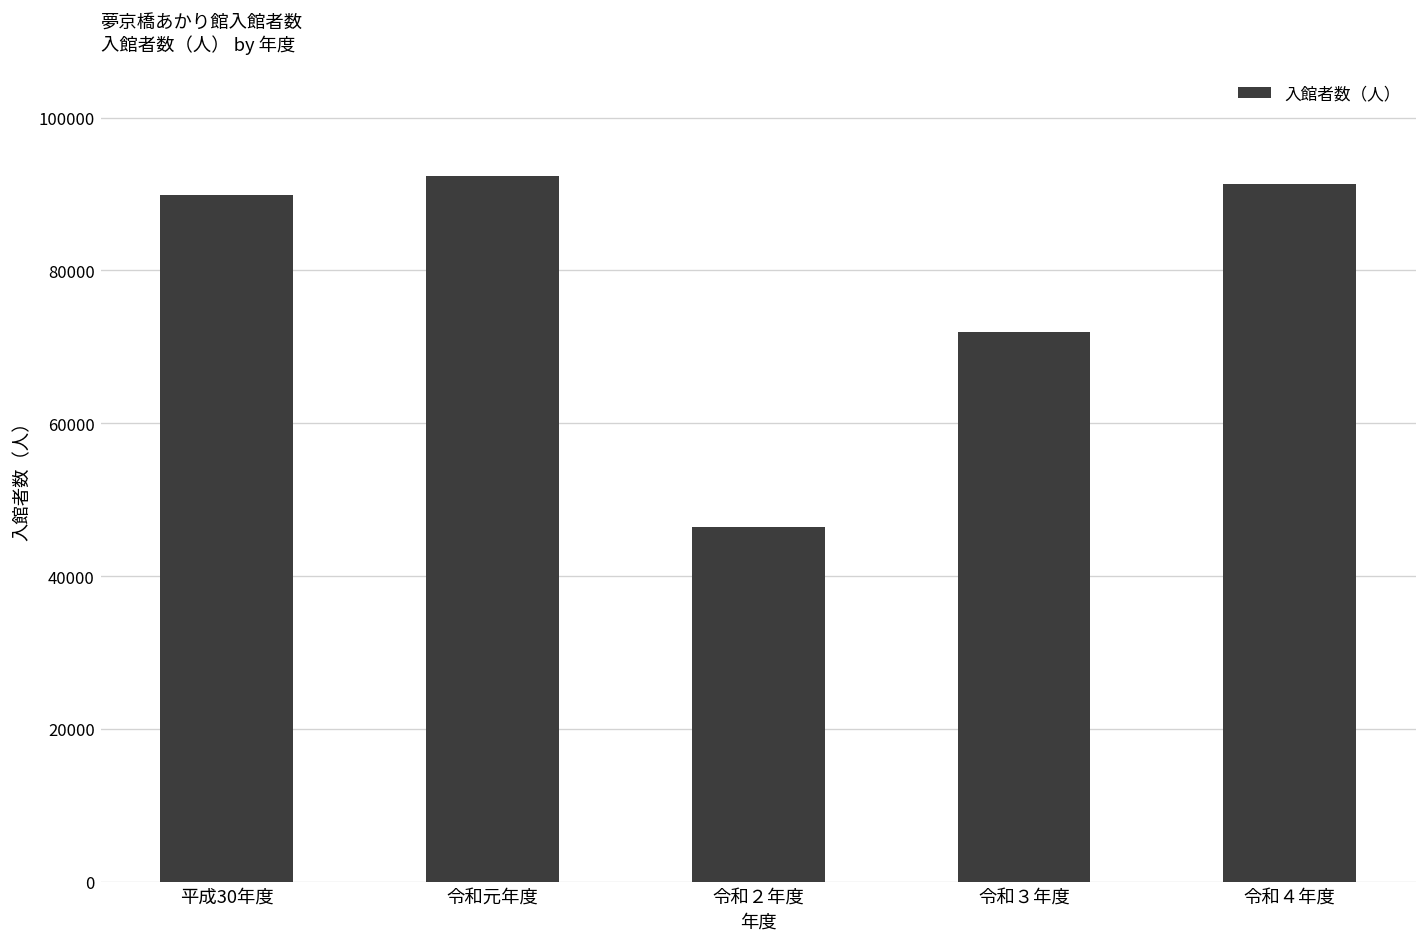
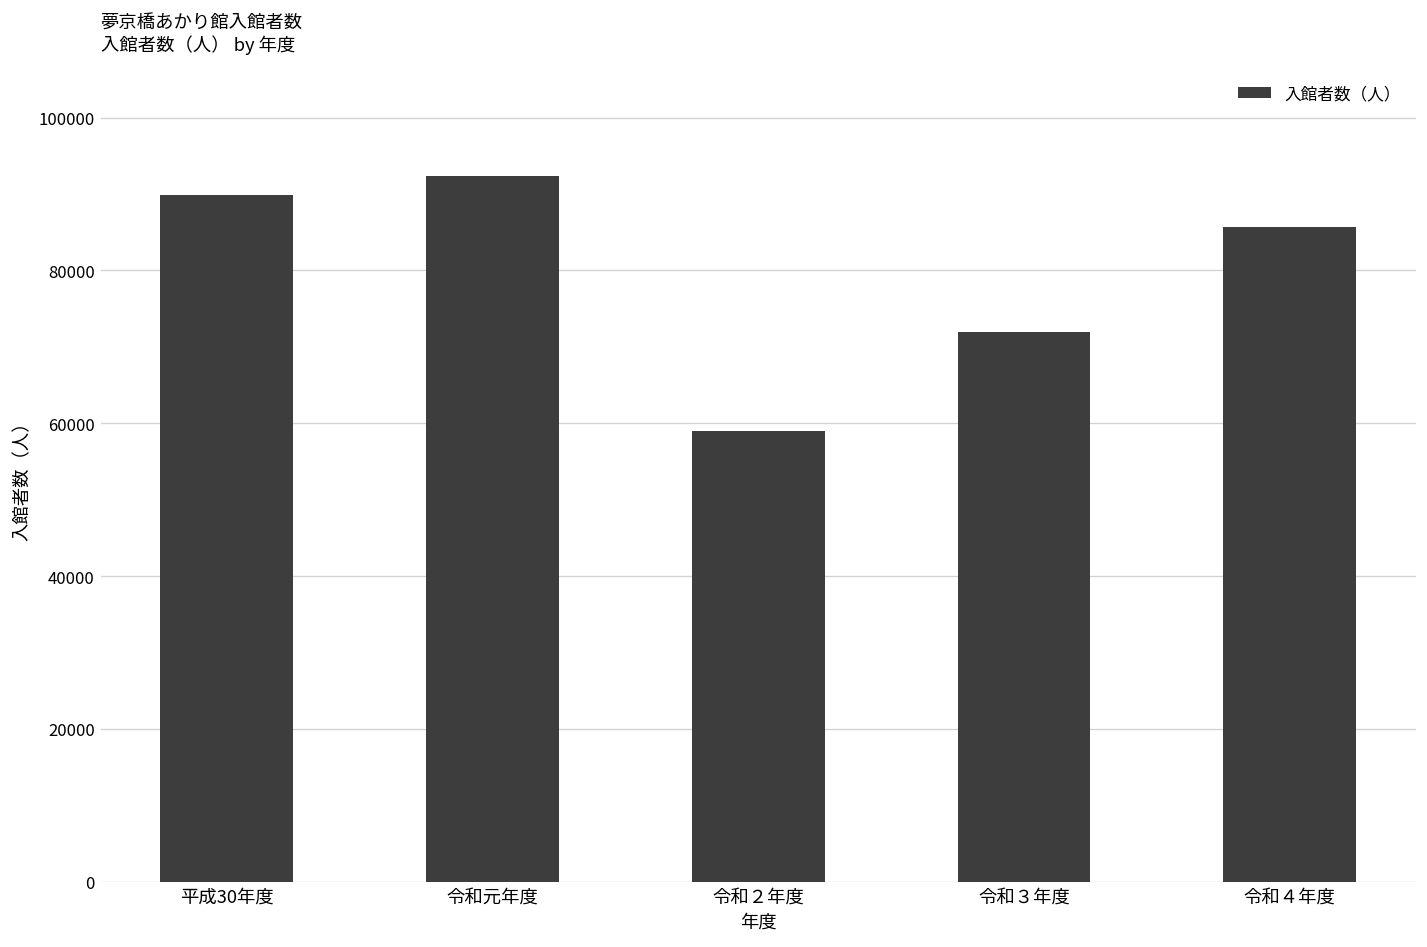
  {
    "平成30年度": 90000,
    "令和元年度": 92000,
-   "令和２年度": 46000,
+   "令和２年度": 59000,
    "令和３年度": 72000,
-   "令和４年度": 91000
+   "令和４年度": 86000
  }
